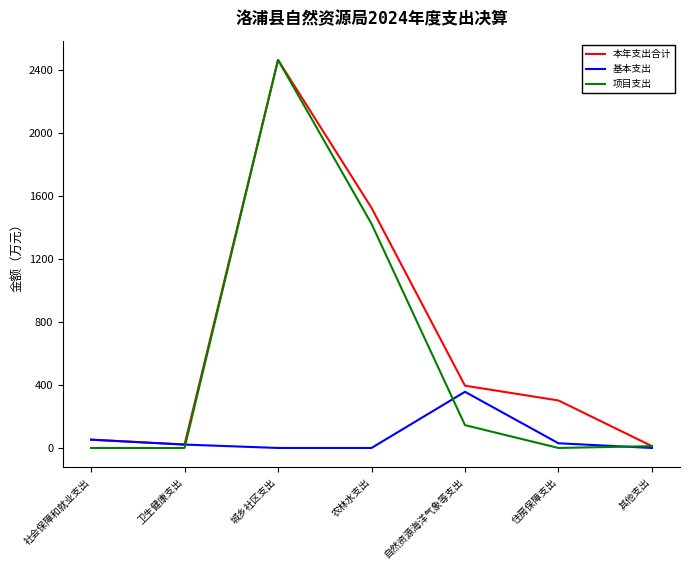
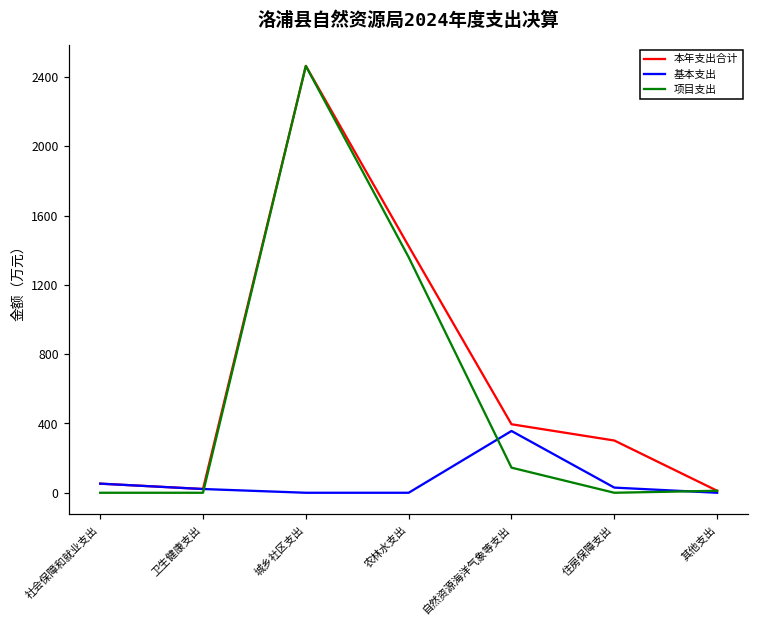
  {
    "本年支出合计": {
-     "农林水支出": 1520,
+     "农林水支出": 1420,
      "自然资源海洋气象等支出": 400,
      "住房保障支出": 300
    },
    "基本支出": {
      "城乡社区支出": 0,
      "农林水支出": 0,
      "自然资源海洋气象等支出": 360,
      "住房保障支出": 30
    },
    "项目支出": {
      "社会保障和就业支出": 0,
      "卫生健康支出": 0,
-     "农林水支出": 1420,
+     "农林水支出": 1360,
      "自然资源海洋气象等支出": 140,
      "住房保障支出": 0
    }
  }
